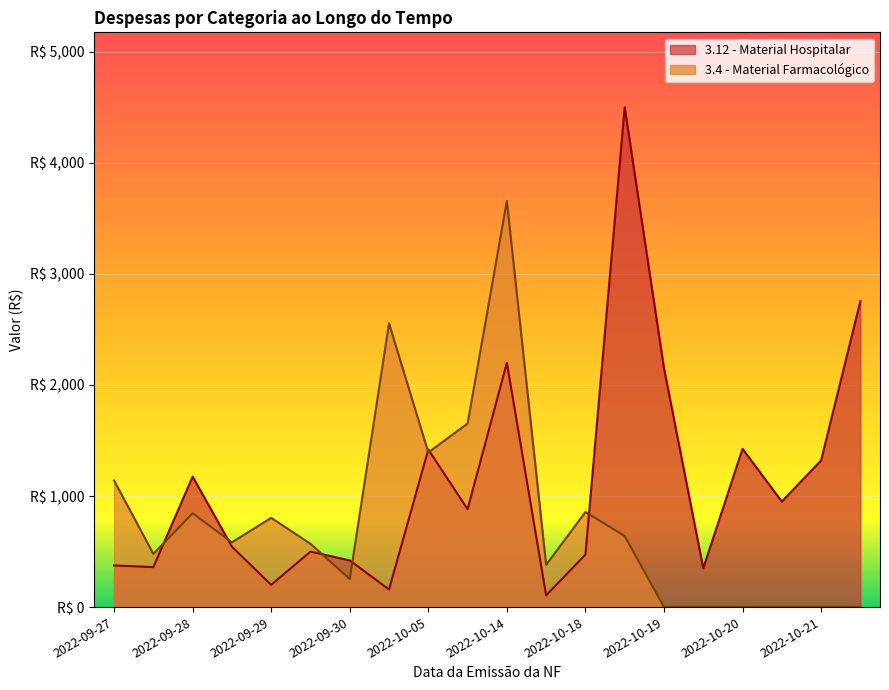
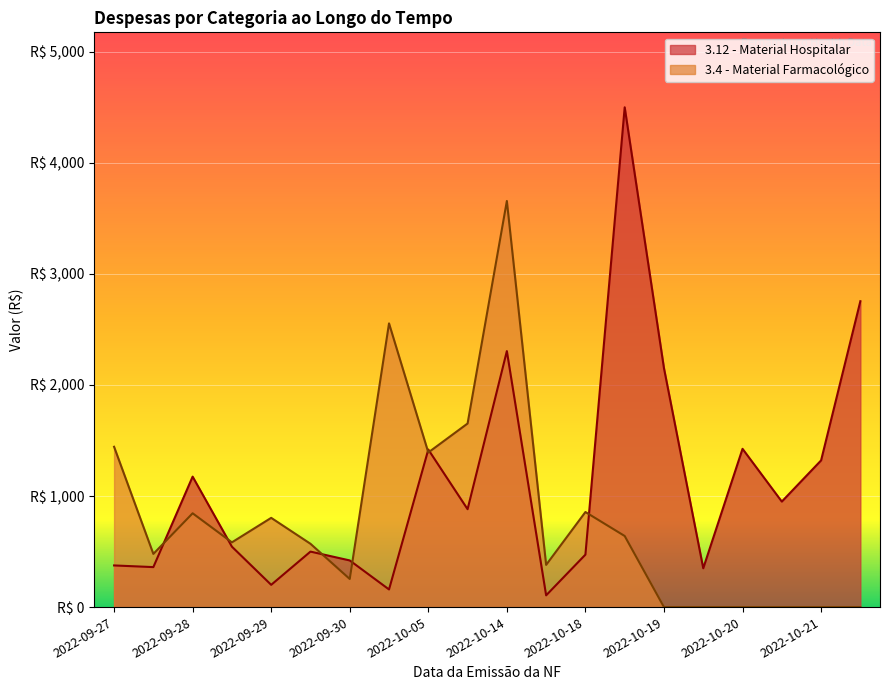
  {
    "3.12 - Material Hospitalar": {
      "2022-09-27": "R$ 380",
-     "2022-10-14": "R$ 2,200",
+     "2022-10-14": "R$ 2,310",
      "2022-10-19": "R$ 2,150"
    },
    "3.4 - Material Farmacológico": {
-     "2022-09-27": "R$ 1,140",
+     "2022-09-27": "R$ 1,440",
      "2022-10-14": "R$ 3,660",
      "2022-10-19": "R$ 0"
    }
  }
